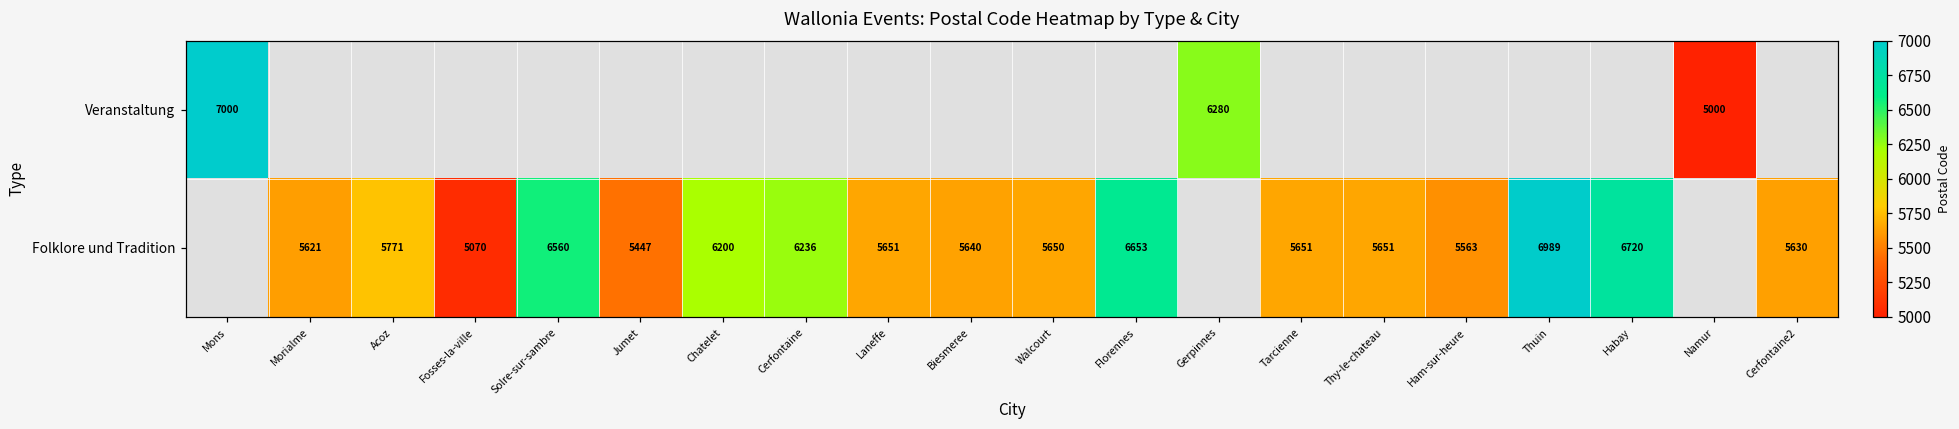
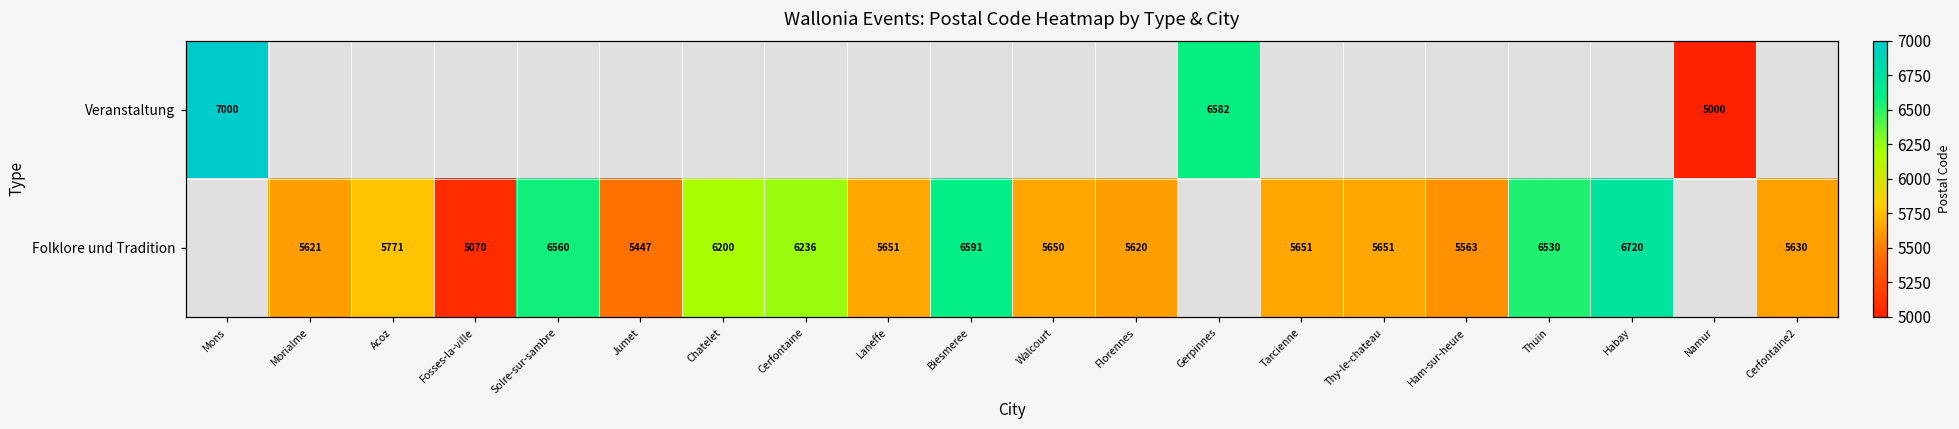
  {
    "Veranstaltung": {
      "Mons": 7000,
-     "Gerpinnes": 6280,
+     "Gerpinnes": 6582,
      "Namur": 5000
    },
    "Folklore und Tradition": {
      "Morialme": 5621,
      "Acoz": 5771,
      "Fosses-la-ville": 5070,
      "Solre-sur-sambre": 6560,
      "Jumet": 5447,
      "Chatelet": 6200,
      "Cerfontaine": 6236,
      "Laneffe": 5651,
-     "Biesmeree": 5640,
+     "Biesmeree": 6591,
      "Walcourt": 5650,
-     "Florennes": 6653,
+     "Florennes": 5620,
      "Tarcienne": 5651,
      "Thy-le-chateau": 5651,
      "Ham-sur-heure": 5563,
-     "Thuin": 6989,
+     "Thuin": 6530,
      "Habay": 6720,
      "Cerfontaine2": 5630
    }
  }
